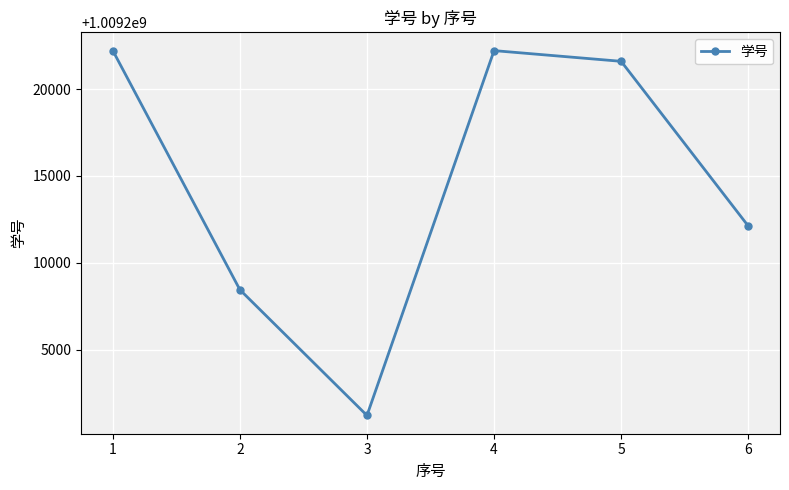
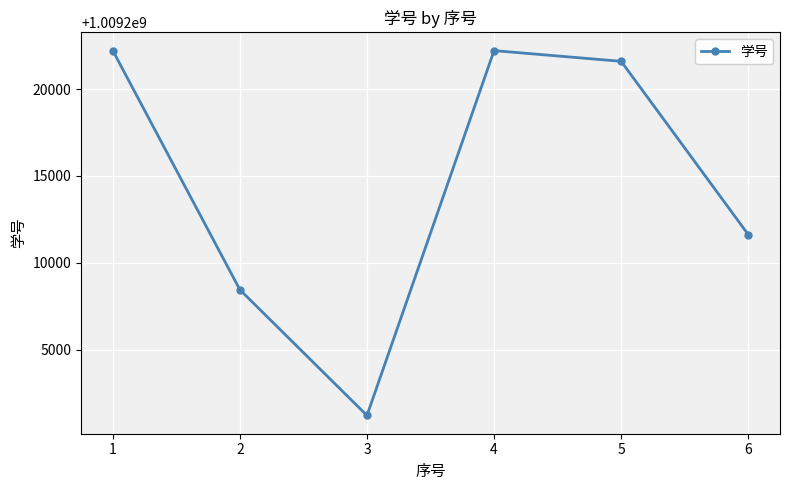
  {
    "1": 1009222200,
    "2": 1009208500,
    "3": 1009201200,
    "4": 1009222200,
    "5": 1009221600,
-   "6": 1009212100
+   "6": 1009211600
  }
